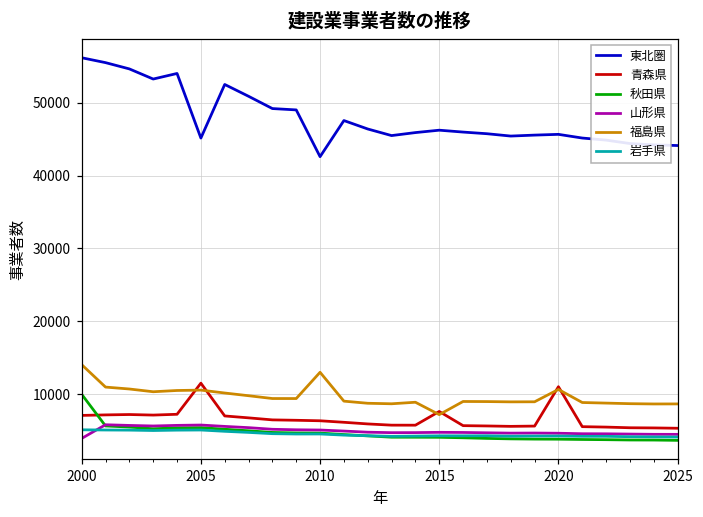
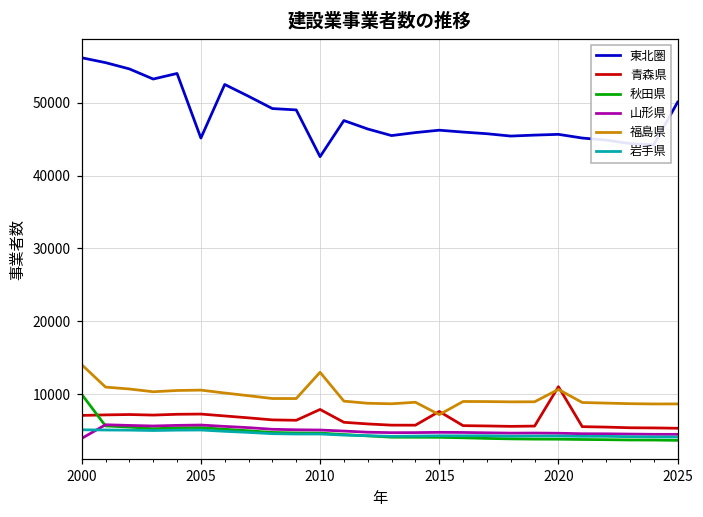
  {
    "東北圏": {
      "2000": 56000,
      "2005": 45000,
      "2010": 43000,
      "2015": 46000,
      "2020": 46000,
-     "2025": 44000
+     "2025": 50000
    },
    "青森県": {
      "2000": 7000,
-     "2005": 12000,
-     "2010": 6000,
+     "2005": 7000,
+     "2010": 8000,
      "2015": 8000,
      "2025": 5000
    },
    "秋田県": {
      "2000": 10000,
      "2020": 4000,
      "2025": 4000
    },
    "山形県": {
      "2000": 4000,
      "2010": 5000,
      "2015": 5000
    },
    "福島県": {
      "2000": 14000,
      "2005": 11000,
      "2010": 13000,
      "2015": 7000,
      "2025": 9000
    },
    "岩手県": {
      "2000": 5000
    }
  }
